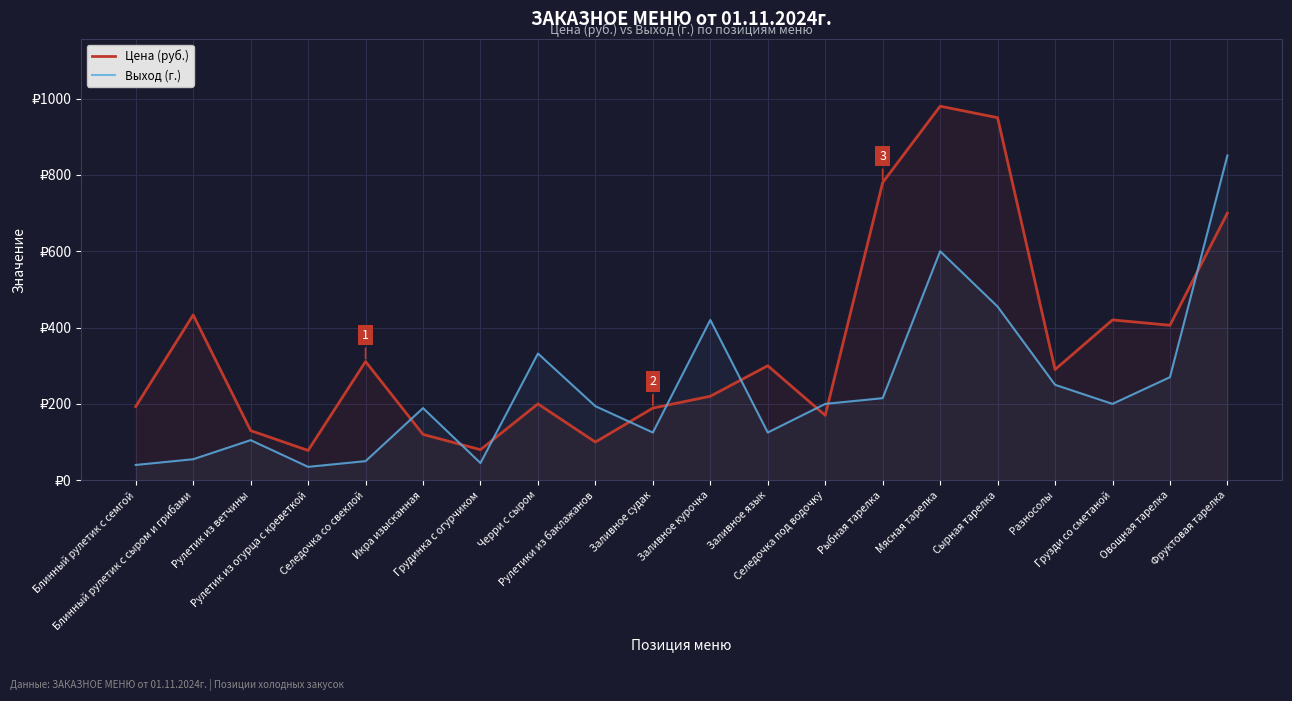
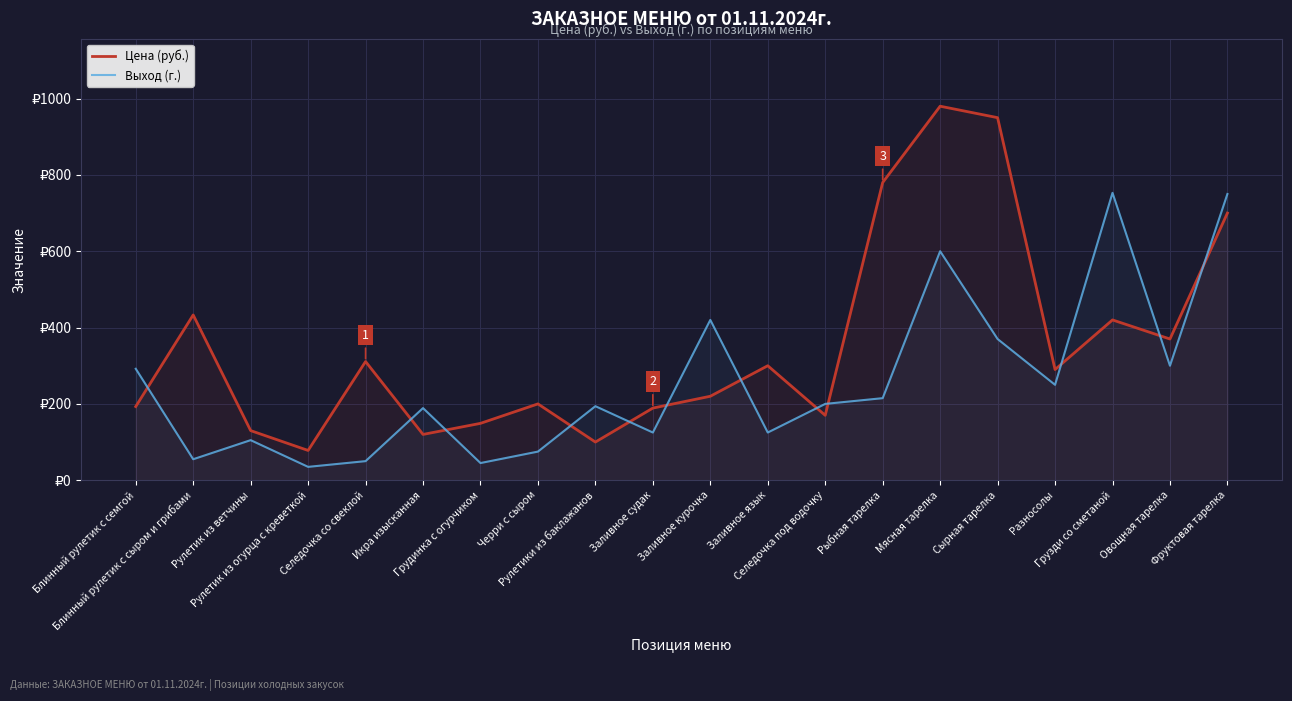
  {
    "Цена (руб.)": {
      "Блинный рулетик с семгой": "₽190",
      "Блинный рулетик с сыром и грибами": "₽430",
      "Рулетик из ветчины": "₽130",
      "Рулетик из огурца с креветкой": "₽80",
      "Икра изысканная": "₽120",
-     "Грудинка с огурчиком": "₽80",
+     "Грудинка с огурчиком": "₽150",
      "Черри с сыром": "₽200",
      "Рулетики из баклажанов": "₽100",
      "Заливное курочка": "₽220",
      "Заливное язык": "₽300",
      "Селедочка под водочку": "₽170",
      "Мясная тарелка": "₽980",
      "Сырная тарелка": "₽950",
      "Разносолы": "₽290",
      "Грузди со сметаной": "₽420",
-     "Овощная тарелка": "₽410",
+     "Овощная тарелка": "₽370",
      "Фруктовая тарелка": "₽700"
    },
    "Выход (г.)": {
-     "Блинный рулетик с семгой": "₽40",
+     "Блинный рулетик с семгой": "₽290",
      "Блинный рулетик с сыром и грибами": "₽60",
      "Рулетик из ветчины": "₽110",
      "Рулетик из огурца с креветкой": "₽40",
      "Селедочка со свеклой": "₽50",
      "Икра изысканная": "₽190",
      "Грудинка с огурчиком": "₽50",
-     "Черри с сыром": "₽330",
+     "Черри с сыром": "₽80",
      "Рулетики из баклажанов": "₽190",
      "Заливное судак": "₽130",
      "Заливное курочка": "₽420",
      "Заливное язык": "₽130",
      "Селедочка под водочку": "₽200",
      "Рыбная тарелка": "₽220",
      "Мясная тарелка": "₽600",
-     "Сырная тарелка": "₽460",
+     "Сырная тарелка": "₽370",
      "Разносолы": "₽250",
-     "Грузди со сметаной": "₽200",
-     "Овощная тарелка": "₽270",
-     "Фруктовая тарелка": "₽850"
+     "Грузди со сметаной": "₽750",
+     "Овощная тарелка": "₽300",
+     "Фруктовая тарелка": "₽750"
    }
  }
